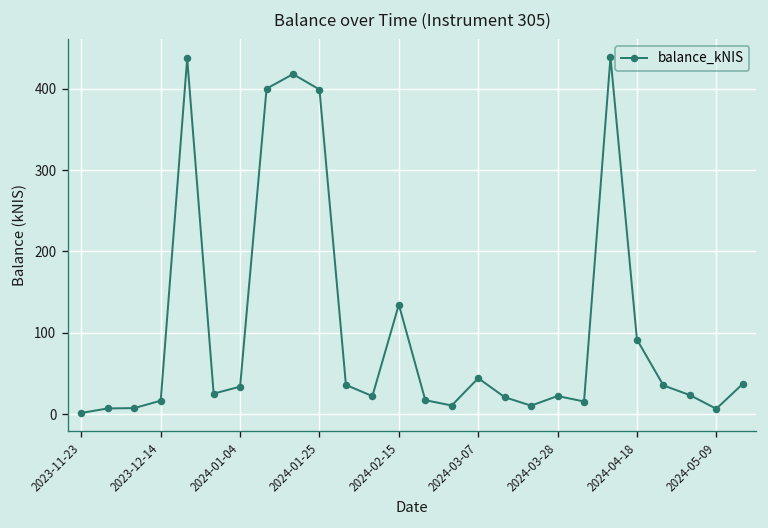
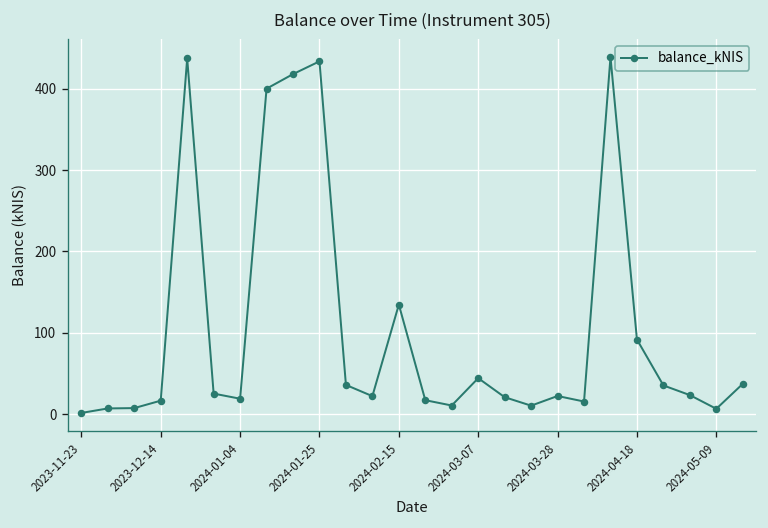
  {
    "2023-11-23": 0,
    "2023-12-14": 20,
-   "2024-01-04": 30,
-   "2024-01-25": 400,
+   "2024-01-04": 20,
+   "2024-01-25": 430,
    "2024-02-15": 130,
    "2024-03-07": 40,
    "2024-03-28": 20,
    "2024-04-18": 90,
    "2024-05-09": 10
  }
